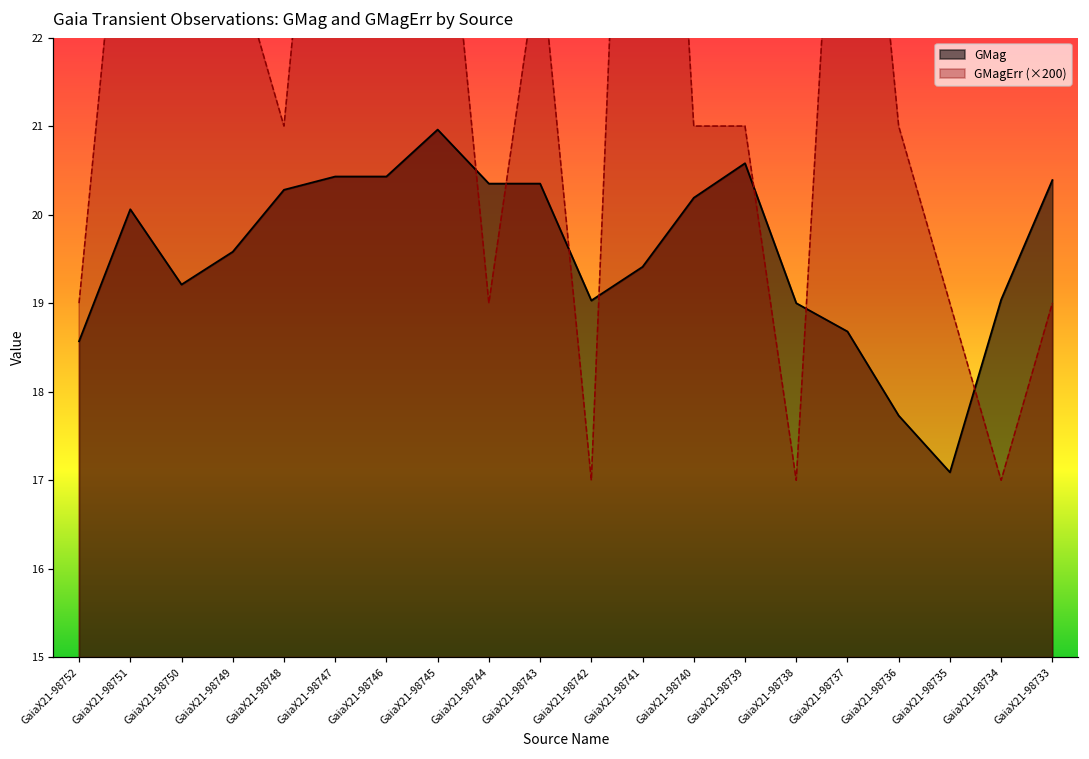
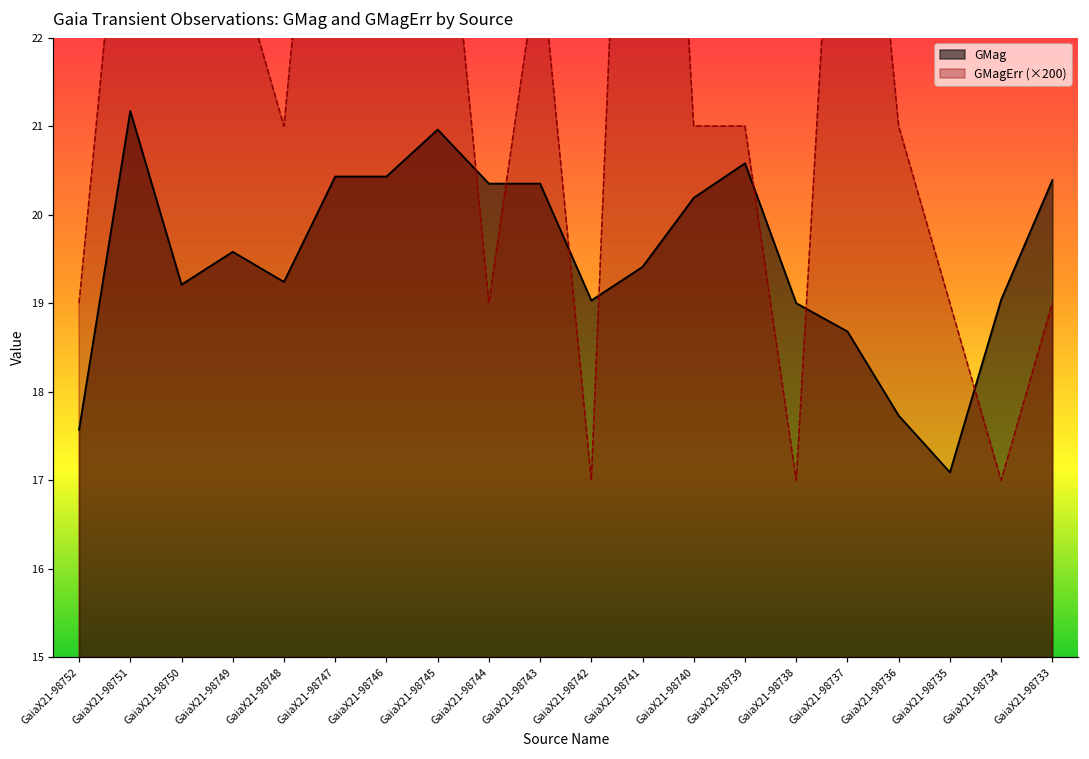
  {
    "GMag": {
-     "GaiaX21-98752": 18.6,
-     "GaiaX21-98751": 20.1,
+     "GaiaX21-98752": 17.6,
+     "GaiaX21-98751": 21.2,
      "GaiaX21-98750": 19.2,
      "GaiaX21-98749": 19.6,
-     "GaiaX21-98748": 20.3,
+     "GaiaX21-98748": 19.2,
      "GaiaX21-98747": 20.4,
      "GaiaX21-98746": 20.4,
      "GaiaX21-98745": 21.0,
      "GaiaX21-98744": 20.4,
      "GaiaX21-98743": 20.4,
      "GaiaX21-98742": 19.0,
      "GaiaX21-98741": 19.4,
      "GaiaX21-98740": 20.2,
      "GaiaX21-98739": 20.6,
      "GaiaX21-98738": 19.0,
      "GaiaX21-98737": 18.7,
      "GaiaX21-98736": 17.7,
      "GaiaX21-98735": 17.1,
      "GaiaX21-98734": 19.0,
      "GaiaX21-98733": 20.4
    },
    "GMagErr (×200)": {
      "GaiaX21-98752": 19.0,
      "GaiaX21-98748": 21.0,
      "GaiaX21-98744": 19.0,
      "GaiaX21-98742": 17.0,
      "GaiaX21-98740": 21.0,
      "GaiaX21-98739": 21.0,
      "GaiaX21-98738": 17.0,
      "GaiaX21-98736": 21.0,
      "GaiaX21-98735": 19.0,
      "GaiaX21-98734": 17.0,
      "GaiaX21-98733": 19.0
    }
  }
